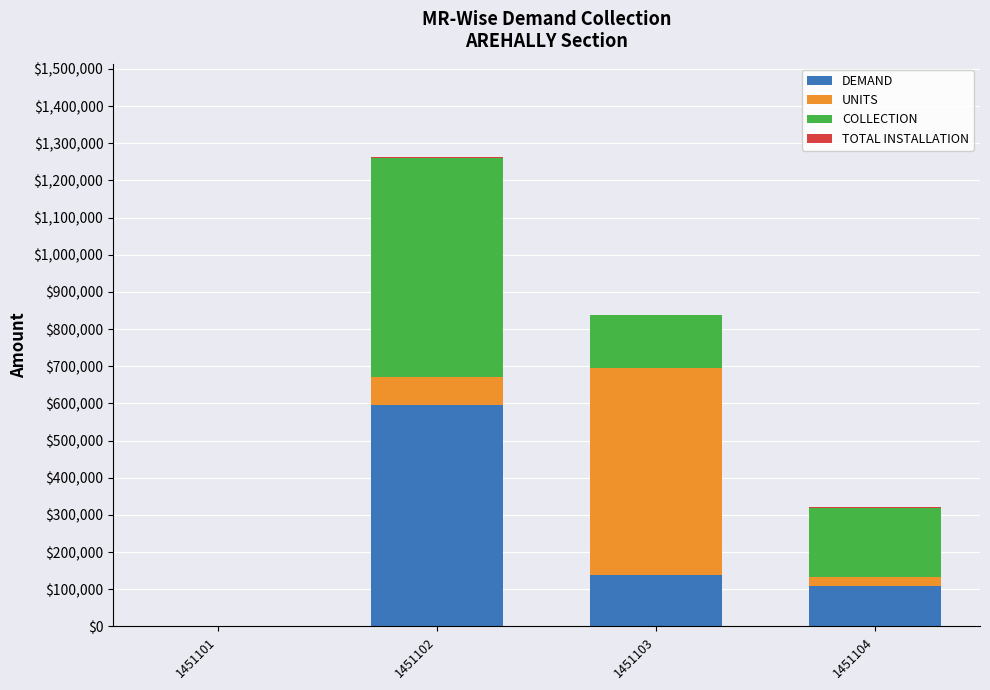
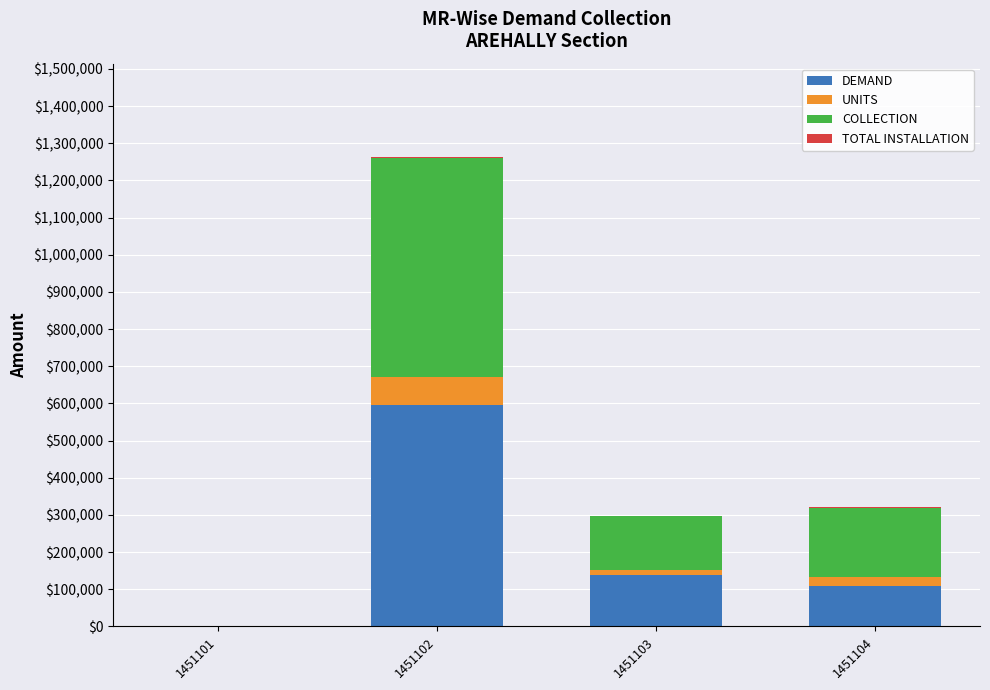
  {
    "DEMAND": {
      "1451101": "$0",
      "1451102": "$600,000",
      "1451103": "$140,000",
      "1451104": "$110,000"
    },
    "UNITS": {
      "1451101": "$0",
      "1451102": "$80,000",
-     "1451103": "$560,000",
+     "1451103": "$10,000",
      "1451104": "$20,000"
    },
    "COLLECTION": {
      "1451101": "$0",
      "1451102": "$590,000",
      "1451103": "$140,000",
      "1451104": "$190,000"
    }
  }
